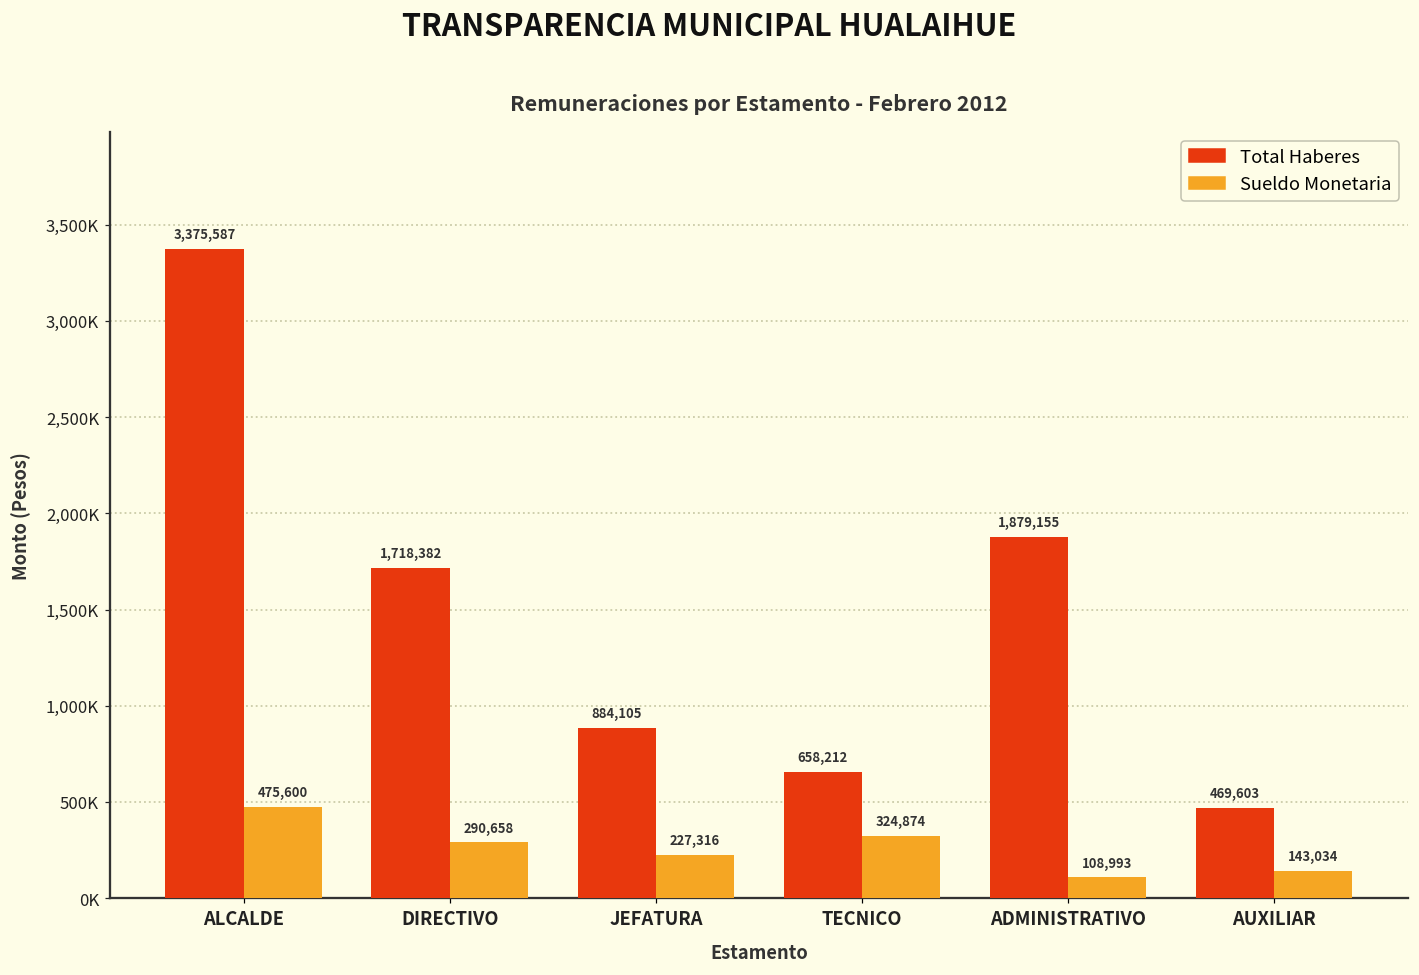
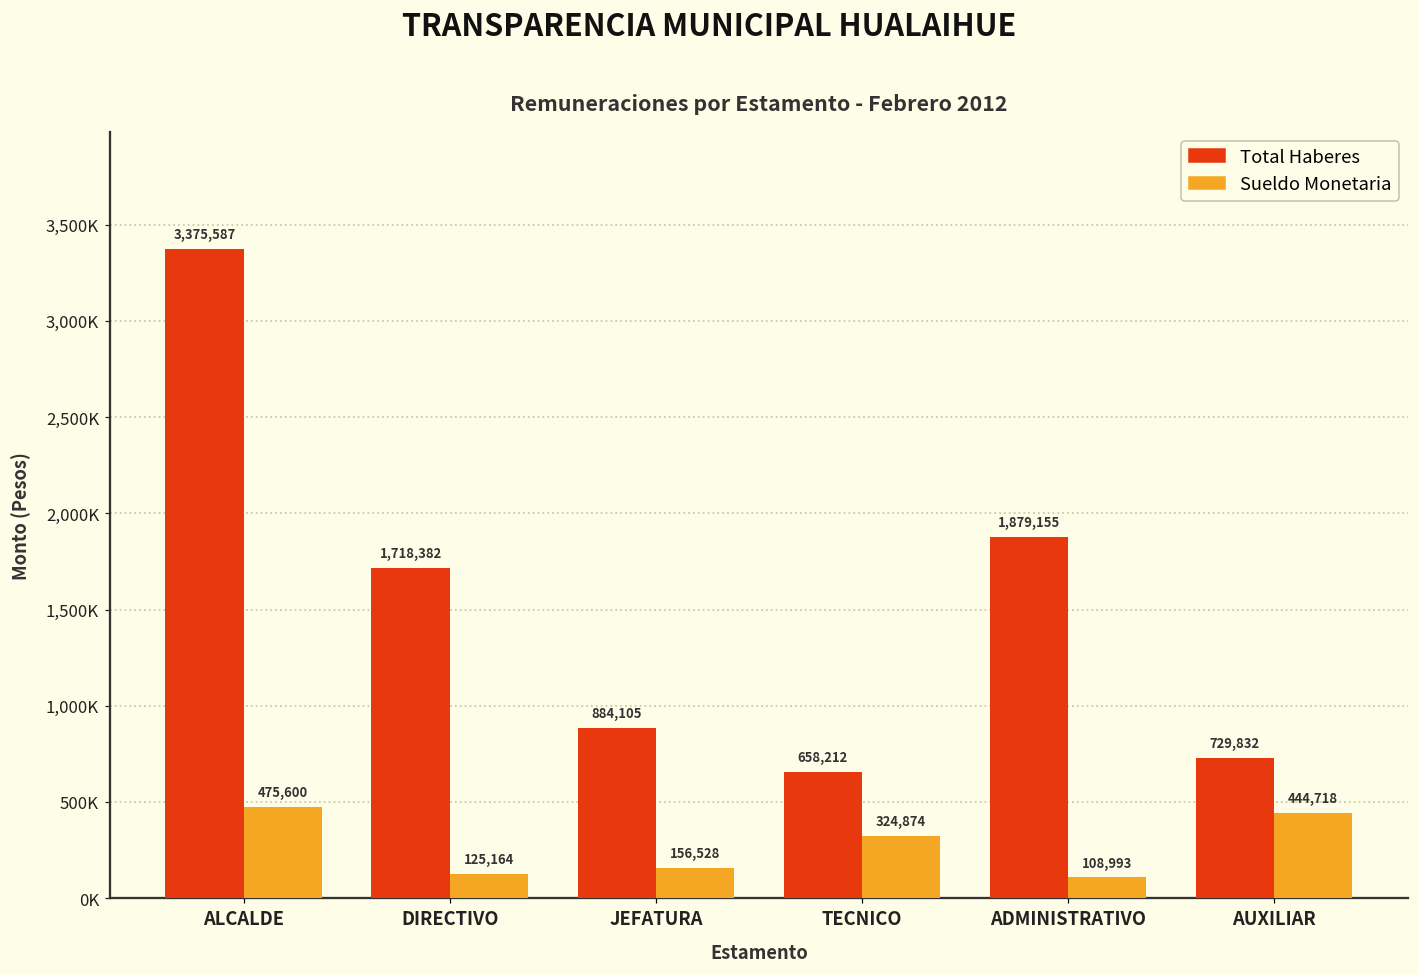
  {
    "Total Haberes": {
      "ALCALDE": "3,375,587",
      "DIRECTIVO": "1,718,382",
      "JEFATURA": "884,105",
      "TECNICO": "658,212",
      "ADMINISTRATIVO": "1,879,155",
-     "AUXILIAR": "469,603"
+     "AUXILIAR": "729,832"
    },
    "Sueldo Monetaria": {
      "ALCALDE": "475,600",
-     "DIRECTIVO": "290,658",
-     "JEFATURA": "227,316",
+     "DIRECTIVO": "125,164",
+     "JEFATURA": "156,528",
      "TECNICO": "324,874",
      "ADMINISTRATIVO": "108,993",
-     "AUXILIAR": "143,034"
+     "AUXILIAR": "444,718"
    }
  }
